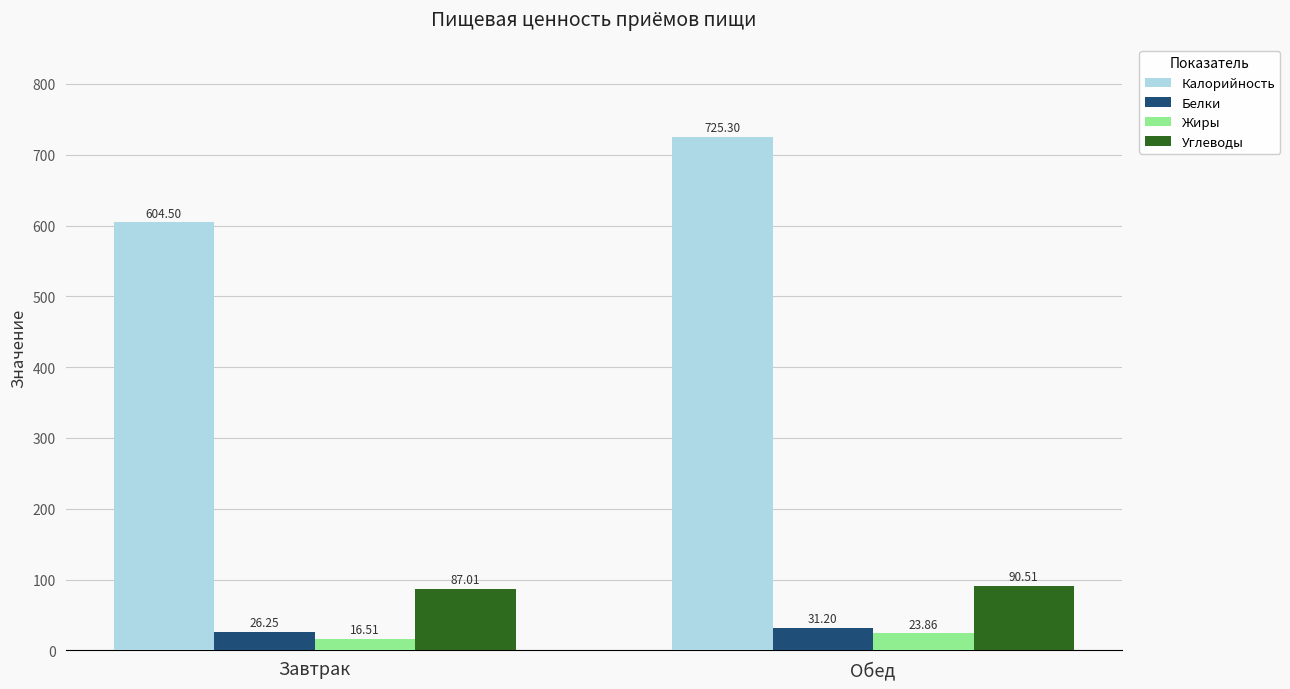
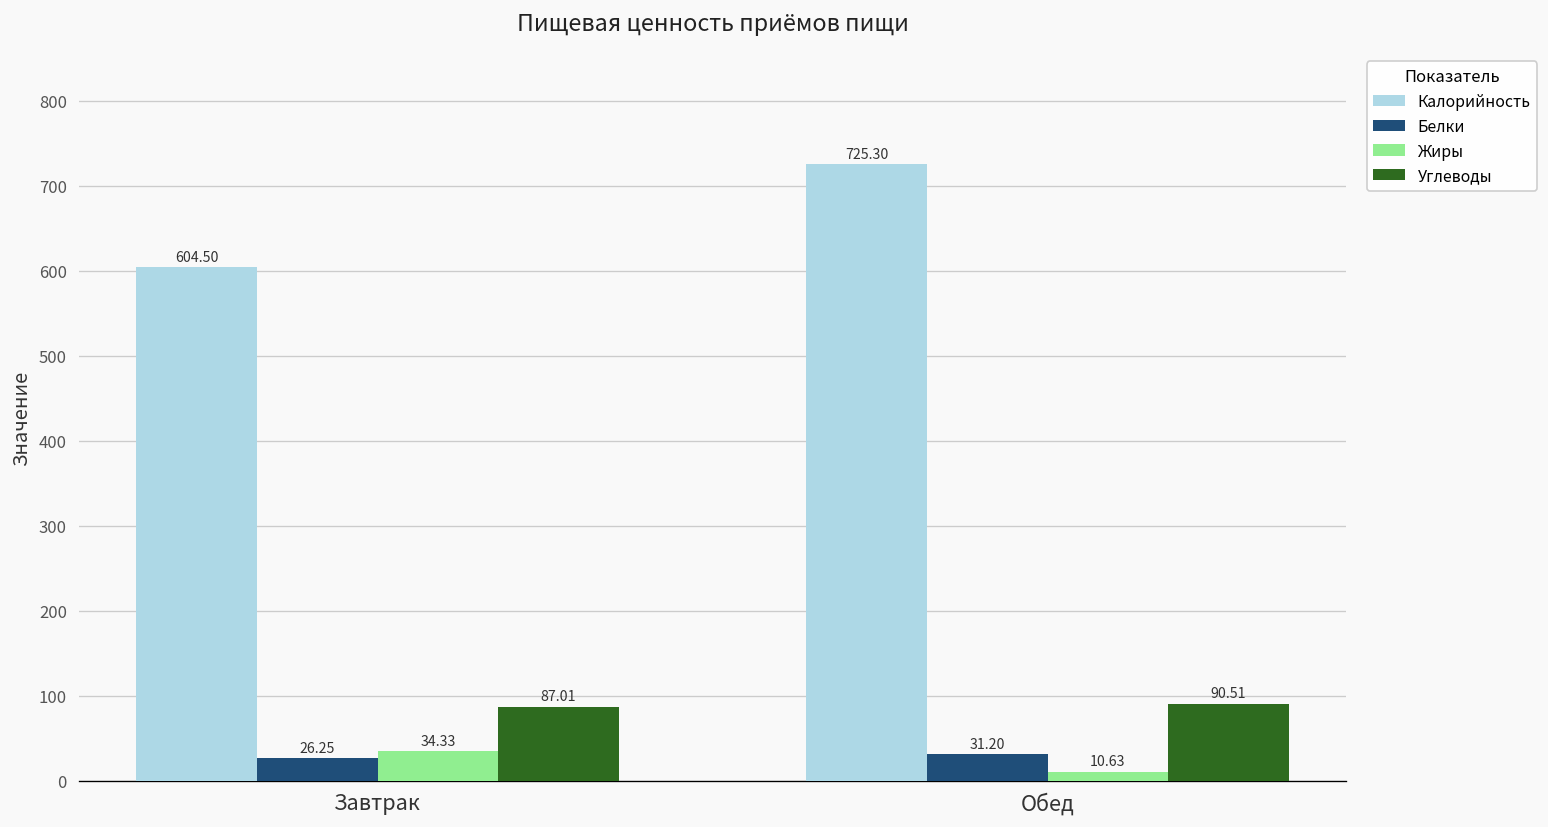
  {
    "Калорийность": {
      "Завтрак": 604.50,
      "Обед": 725.30
    },
    "Белки": {
      "Завтрак": 26.25,
      "Обед": 31.20
    },
    "Жиры": {
-     "Завтрак": 16.51,
-     "Обед": 23.86
+     "Завтрак": 34.33,
+     "Обед": 10.63
    },
    "Углеводы": {
      "Завтрак": 87.01,
      "Обед": 90.51
    }
  }
